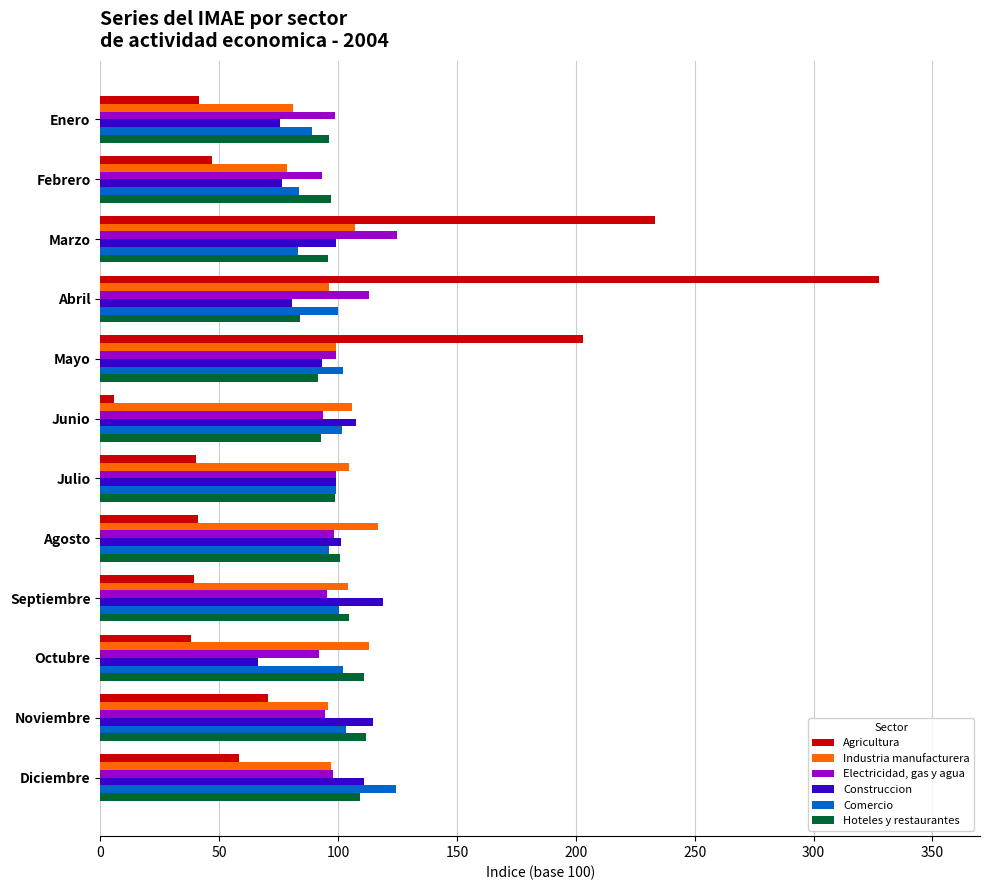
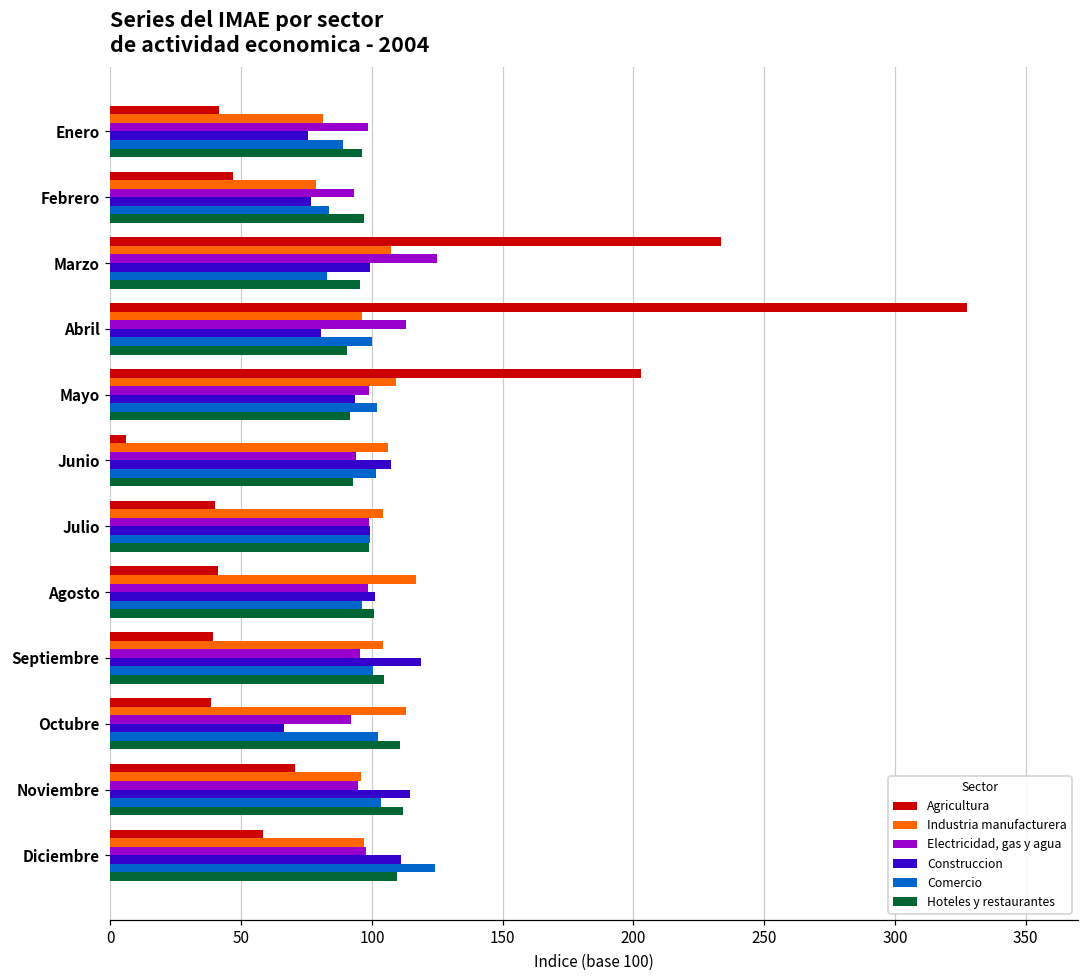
  {
    "Agricultura": {
      "Enero": 41,
      "Febrero": 47,
      "Marzo": 233,
      "Abril": 328,
      "Mayo": 203,
      "Junio": 6,
      "Julio": 40,
      "Agosto": 41,
      "Septiembre": 39,
      "Octubre": 38,
      "Noviembre": 70,
      "Diciembre": 58
    },
    "Industria manufacturera": {
      "Enero": 81,
      "Febrero": 79,
      "Marzo": 107,
      "Abril": 96,
-     "Mayo": 99,
+     "Mayo": 109,
      "Junio": 106,
      "Julio": 104,
      "Agosto": 117,
      "Septiembre": 104,
      "Octubre": 113,
      "Noviembre": 96,
      "Diciembre": 97
    },
    "Electricidad, gas y agua": {
      "Enero": 99,
      "Febrero": 93,
      "Marzo": 125,
      "Abril": 113,
      "Mayo": 99,
      "Junio": 94,
      "Julio": 99,
      "Agosto": 98,
      "Septiembre": 95,
      "Octubre": 92,
      "Noviembre": 95,
      "Diciembre": 98
    },
    "Construccion": {
      "Enero": 76,
      "Febrero": 77,
      "Marzo": 99,
      "Abril": 80,
      "Mayo": 93,
      "Junio": 107,
      "Julio": 99,
      "Agosto": 101,
      "Septiembre": 119,
      "Octubre": 66,
      "Noviembre": 115,
      "Diciembre": 111
    },
    "Comercio": {
      "Enero": 89,
      "Febrero": 84,
      "Marzo": 83,
      "Abril": 100,
      "Mayo": 102,
      "Junio": 102,
      "Julio": 99,
      "Agosto": 96,
      "Septiembre": 101,
      "Octubre": 102,
      "Noviembre": 103,
      "Diciembre": 124
    },
    "Hoteles y restaurantes": {
      "Enero": 96,
      "Febrero": 97,
      "Marzo": 96,
-     "Abril": 84,
+     "Abril": 90,
      "Mayo": 92,
      "Junio": 93,
      "Julio": 99,
      "Agosto": 101,
      "Septiembre": 105,
      "Octubre": 111,
      "Noviembre": 112,
      "Diciembre": 109
    }
  }
